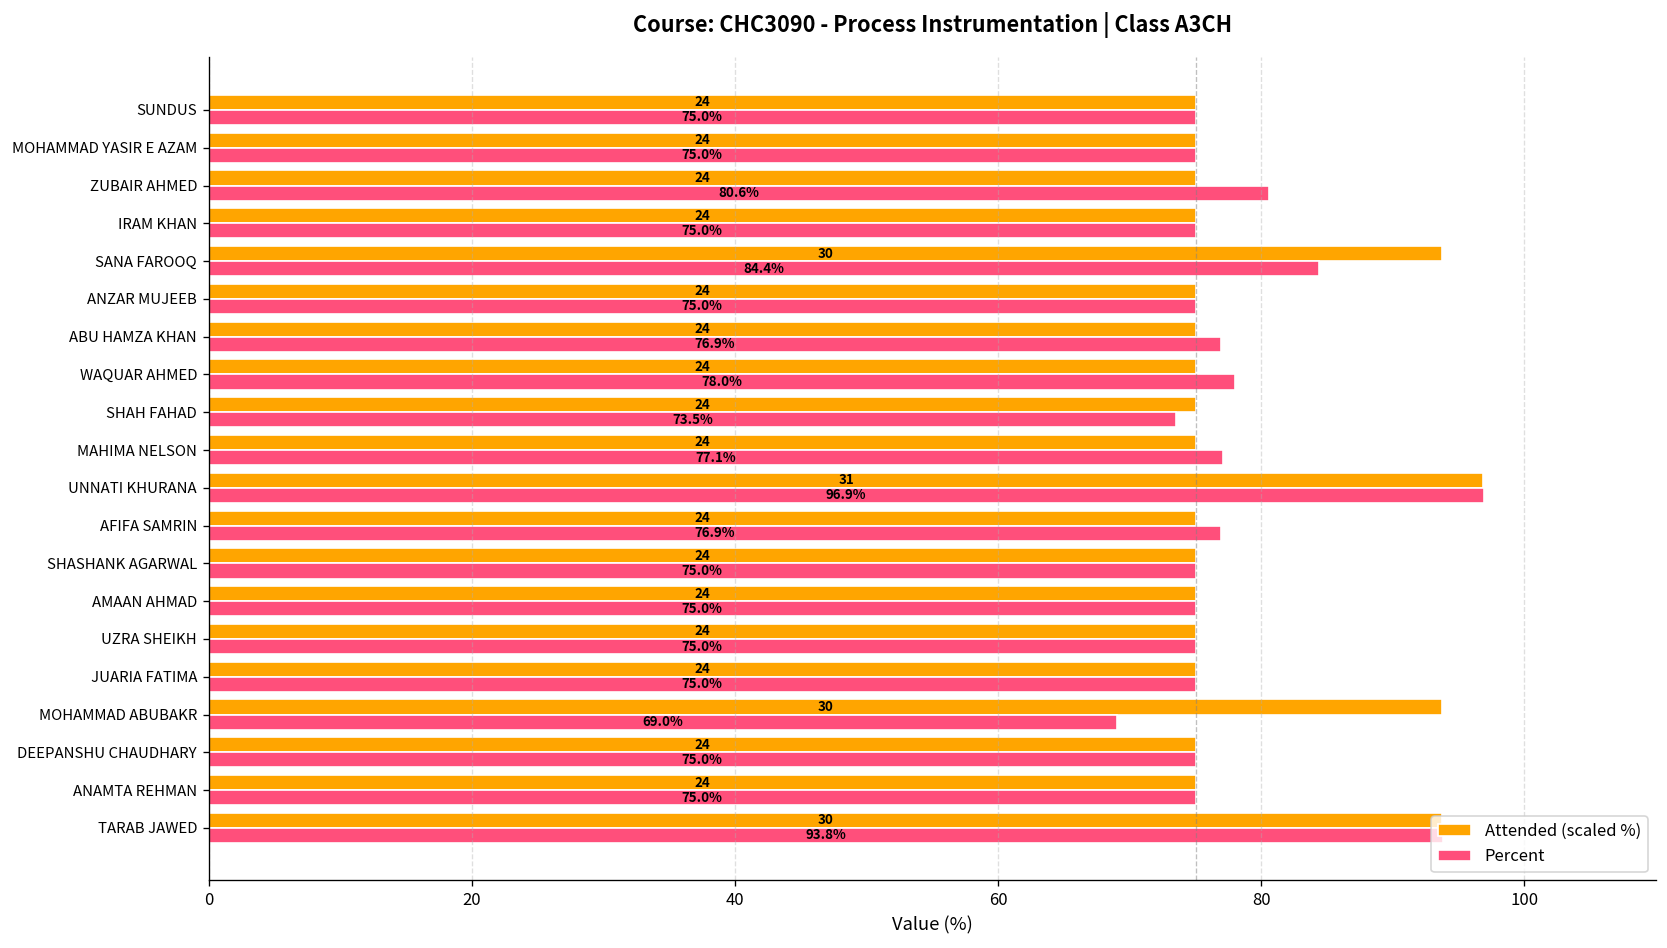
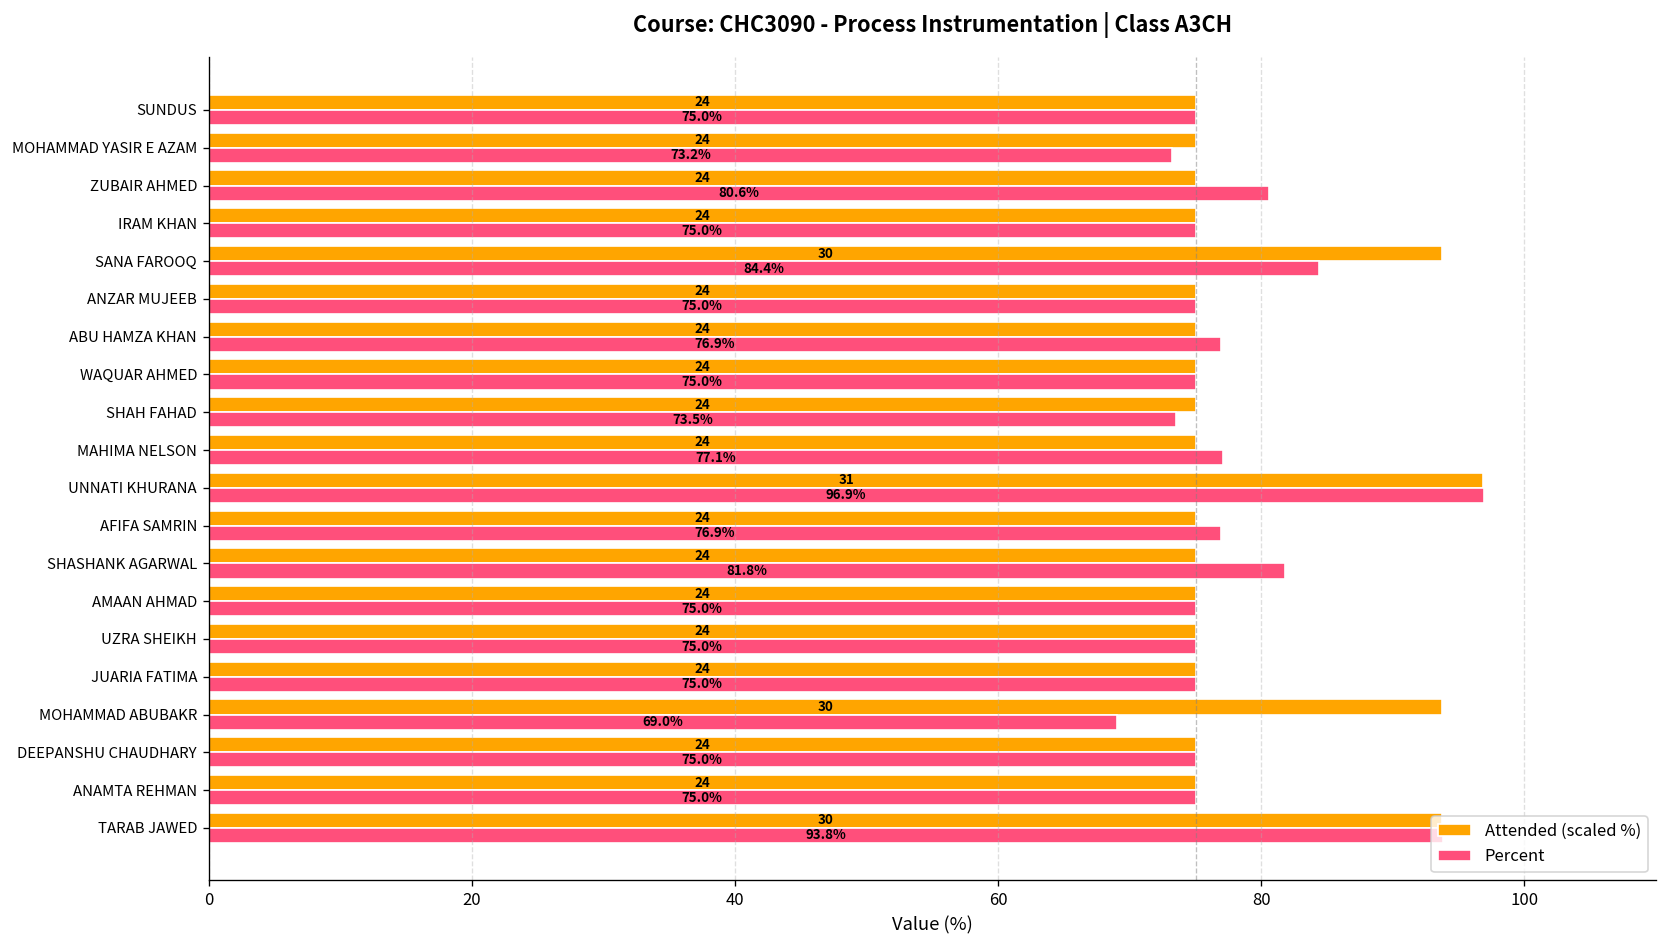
  {
    "Percent": {
      "SUNDUS": "75.0%",
-     "MOHAMMAD YASIR E AZAM": "75.0%",
+     "MOHAMMAD YASIR E AZAM": "73.2%",
      "ZUBAIR AHMED": "80.6%",
      "IRAM KHAN": "75.0%",
      "SANA FAROOQ": "84.4%",
      "ANZAR MUJEEB": "75.0%",
      "ABU HAMZA KHAN": "76.9%",
-     "WAQUAR AHMED": "78.0%",
+     "WAQUAR AHMED": "75.0%",
      "SHAH FAHAD": "73.5%",
      "MAHIMA NELSON": "77.1%",
      "UNNATI KHURANA": "96.9%",
      "AFIFA SAMRIN": "76.9%",
-     "SHASHANK AGARWAL": "75.0%",
+     "SHASHANK AGARWAL": "81.8%",
      "AMAAN AHMAD": "75.0%",
      "UZRA SHEIKH": "75.0%",
      "JUARIA FATIMA": "75.0%",
      "MOHAMMAD ABUBAKR": "69.0%",
      "DEEPANSHU CHAUDHARY": "75.0%",
      "ANAMTA REHMAN": "75.0%"
    }
  }
